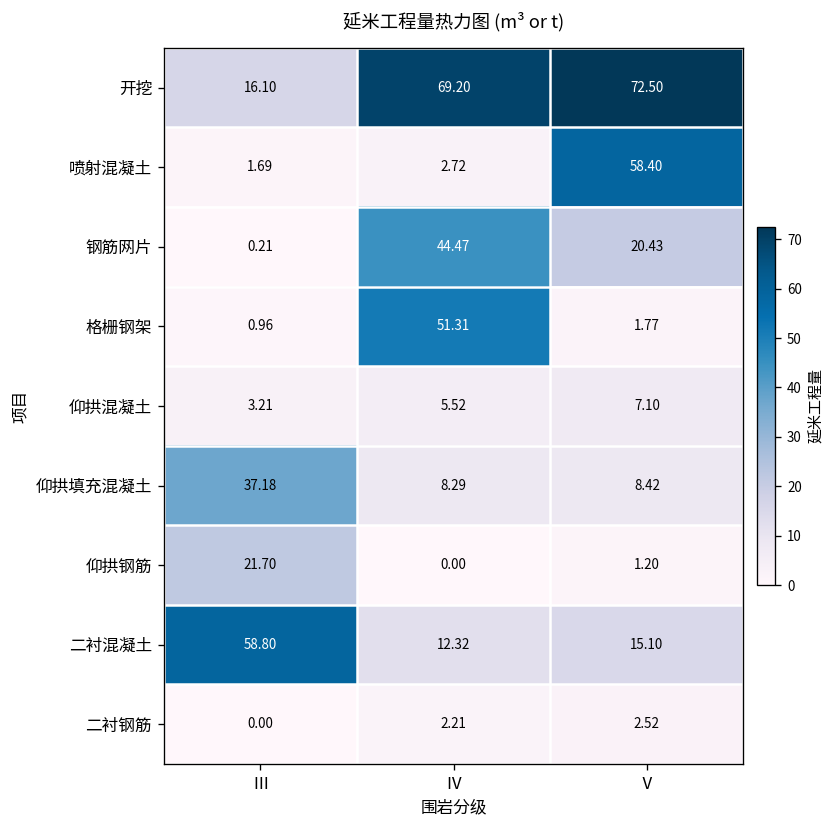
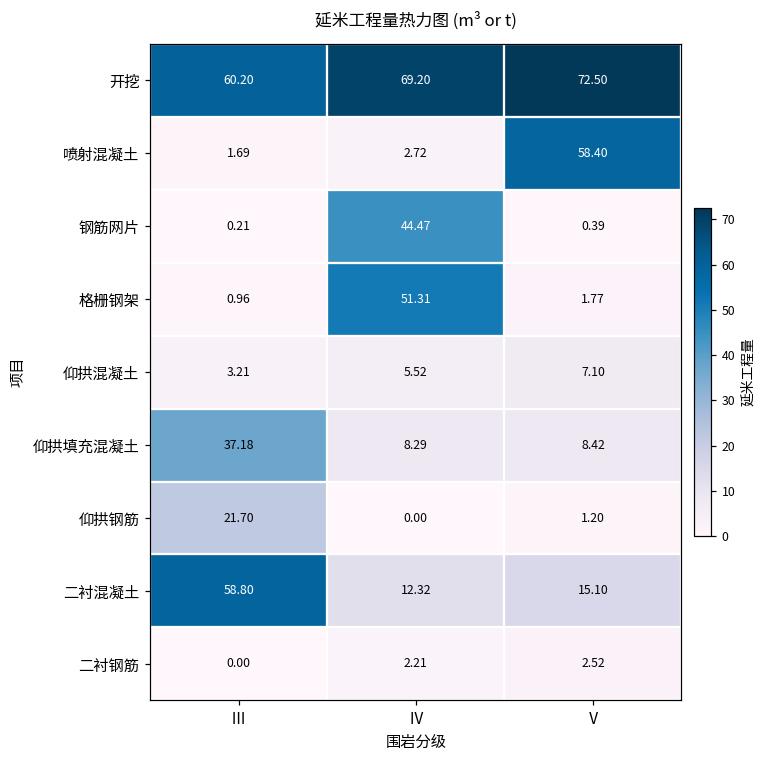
  {
    "开挖": {
-     "Ⅲ": 16.10,
+     "Ⅲ": 60.20,
      "Ⅳ": 69.20,
      "Ⅴ": 72.50
    },
    "喷射混凝土": {
      "Ⅲ": 1.69,
      "Ⅳ": 2.72,
      "Ⅴ": 58.40
    },
    "钢筋网片": {
      "Ⅲ": 0.21,
      "Ⅳ": 44.47,
-     "Ⅴ": 20.43
+     "Ⅴ": 0.39
    },
    "格栅钢架": {
      "Ⅲ": 0.96,
      "Ⅳ": 51.31,
      "Ⅴ": 1.77
    },
    "仰拱混凝土": {
      "Ⅲ": 3.21,
      "Ⅳ": 5.52,
      "Ⅴ": 7.10
    },
    "仰拱填充混凝土": {
      "Ⅲ": 37.18,
      "Ⅳ": 8.29,
      "Ⅴ": 8.42
    },
    "仰拱钢筋": {
      "Ⅲ": 21.70,
      "Ⅳ": 0.00,
      "Ⅴ": 1.20
    },
    "二衬混凝土": {
      "Ⅲ": 58.80,
      "Ⅳ": 12.32,
      "Ⅴ": 15.10
    },
    "二衬钢筋": {
      "Ⅲ": 0.00,
      "Ⅳ": 2.21,
      "Ⅴ": 2.52
    }
  }
